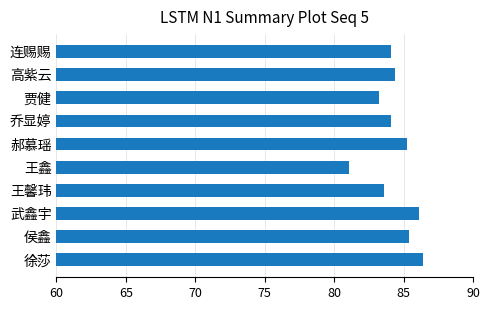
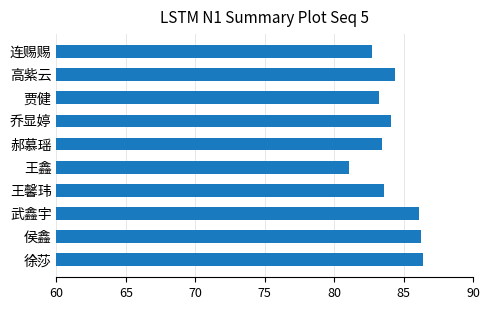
  {
-   "连赐赐": 84.1,
+   "连赐赐": 82.7,
    "高紫云": 84.4,
    "贾健": 83.2,
    "乔显婷": 84.1,
-   "郝慕瑶": 85.2,
+   "郝慕瑶": 83.4,
    "王鑫": 81.1,
    "王馨玮": 83.6,
    "武鑫宇": 86.1,
-   "侯鑫": 85.4,
+   "侯鑫": 86.3,
    "徐莎": 86.4
  }
